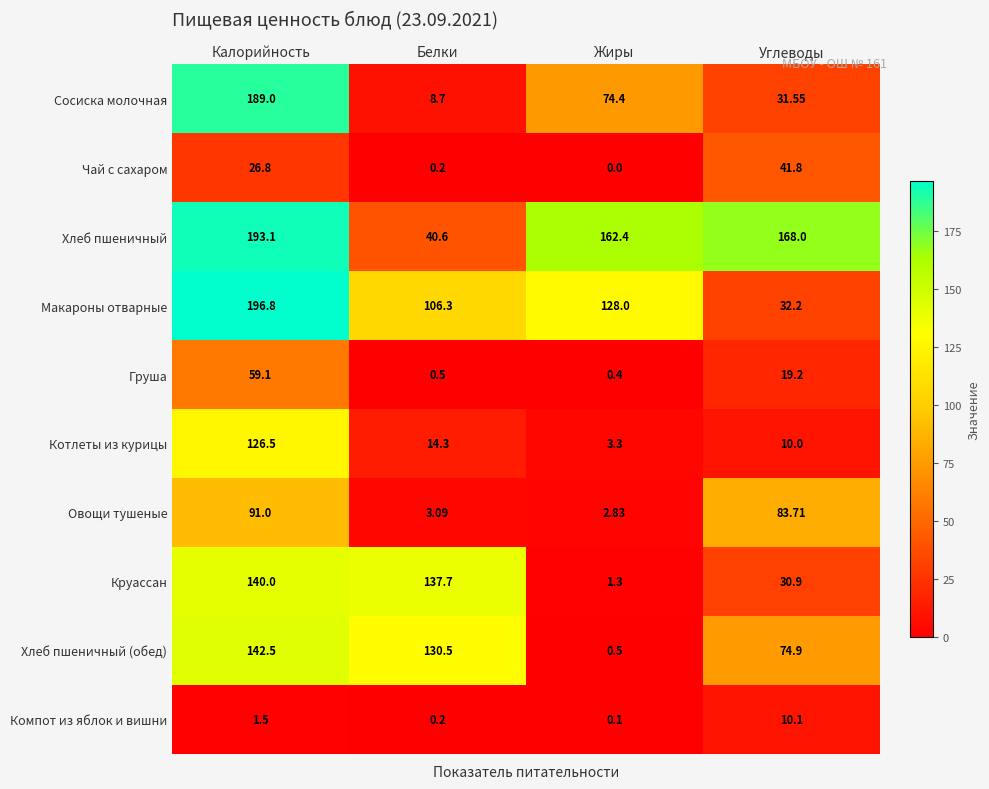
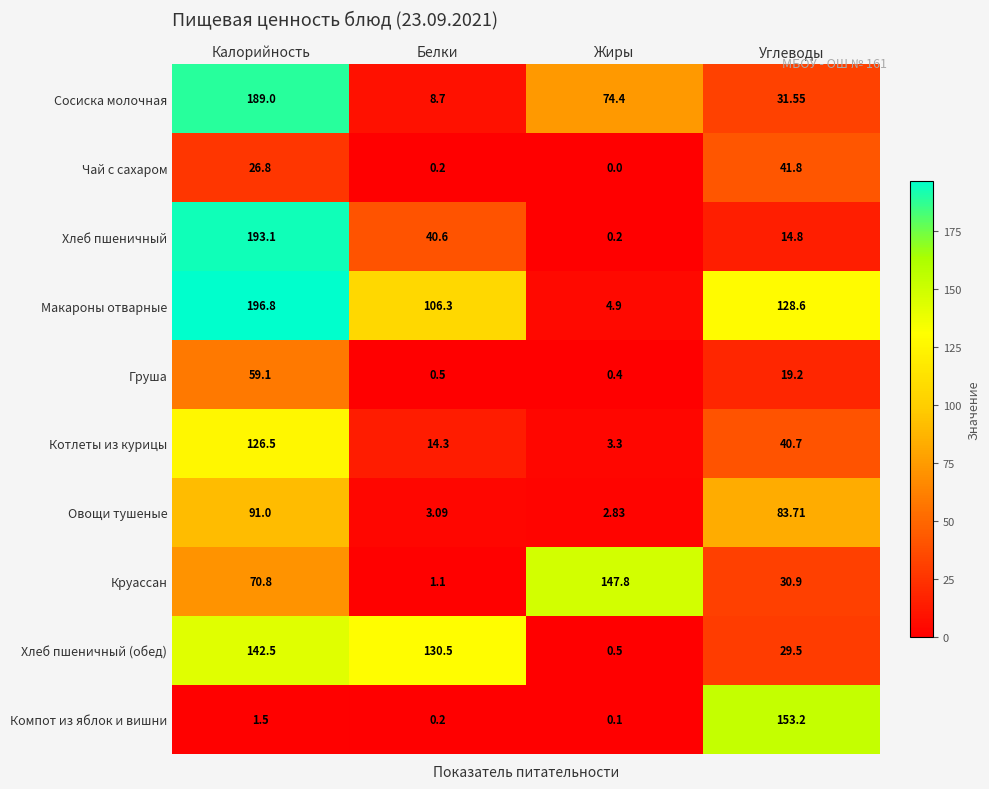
  {
    "Сосиска молочная": {
      "Калорийность": 189.0,
      "Белки": 8.7,
      "Жиры": 74.4,
      "Углеводы": 31.55
    },
    "Чай с сахаром": {
      "Калорийность": 26.8,
      "Белки": 0.2,
      "Жиры": 0.0,
      "Углеводы": 41.8
    },
    "Хлеб пшеничный": {
      "Калорийность": 193.1,
      "Белки": 40.6,
-     "Жиры": 162.4,
-     "Углеводы": 168.0
+     "Жиры": 0.2,
+     "Углеводы": 14.8
    },
    "Макароны отварные": {
      "Калорийность": 196.8,
      "Белки": 106.3,
-     "Жиры": 128.0,
-     "Углеводы": 32.2
+     "Жиры": 4.9,
+     "Углеводы": 128.6
    },
    "Груша": {
      "Калорийность": 59.1,
      "Белки": 0.5,
      "Жиры": 0.4,
      "Углеводы": 19.2
    },
    "Котлеты из курицы": {
      "Калорийность": 126.5,
      "Белки": 14.3,
      "Жиры": 3.3,
-     "Углеводы": 10.0
+     "Углеводы": 40.7
    },
    "Овощи тушеные": {
      "Калорийность": 91.0,
      "Белки": 3.09,
      "Жиры": 2.83,
      "Углеводы": 83.71
    },
    "Круассан": {
-     "Калорийность": 140.0,
-     "Белки": 137.7,
-     "Жиры": 1.3,
+     "Калорийность": 70.8,
+     "Белки": 1.1,
+     "Жиры": 147.8,
      "Углеводы": 30.9
    },
    "Хлеб пшеничный (обед)": {
      "Калорийность": 142.5,
      "Белки": 130.5,
      "Жиры": 0.5,
-     "Углеводы": 74.9
+     "Углеводы": 29.5
    },
    "Компот из яблок и вишни": {
      "Калорийность": 1.5,
      "Белки": 0.2,
      "Жиры": 0.1,
-     "Углеводы": 10.1
+     "Углеводы": 153.2
    }
  }
